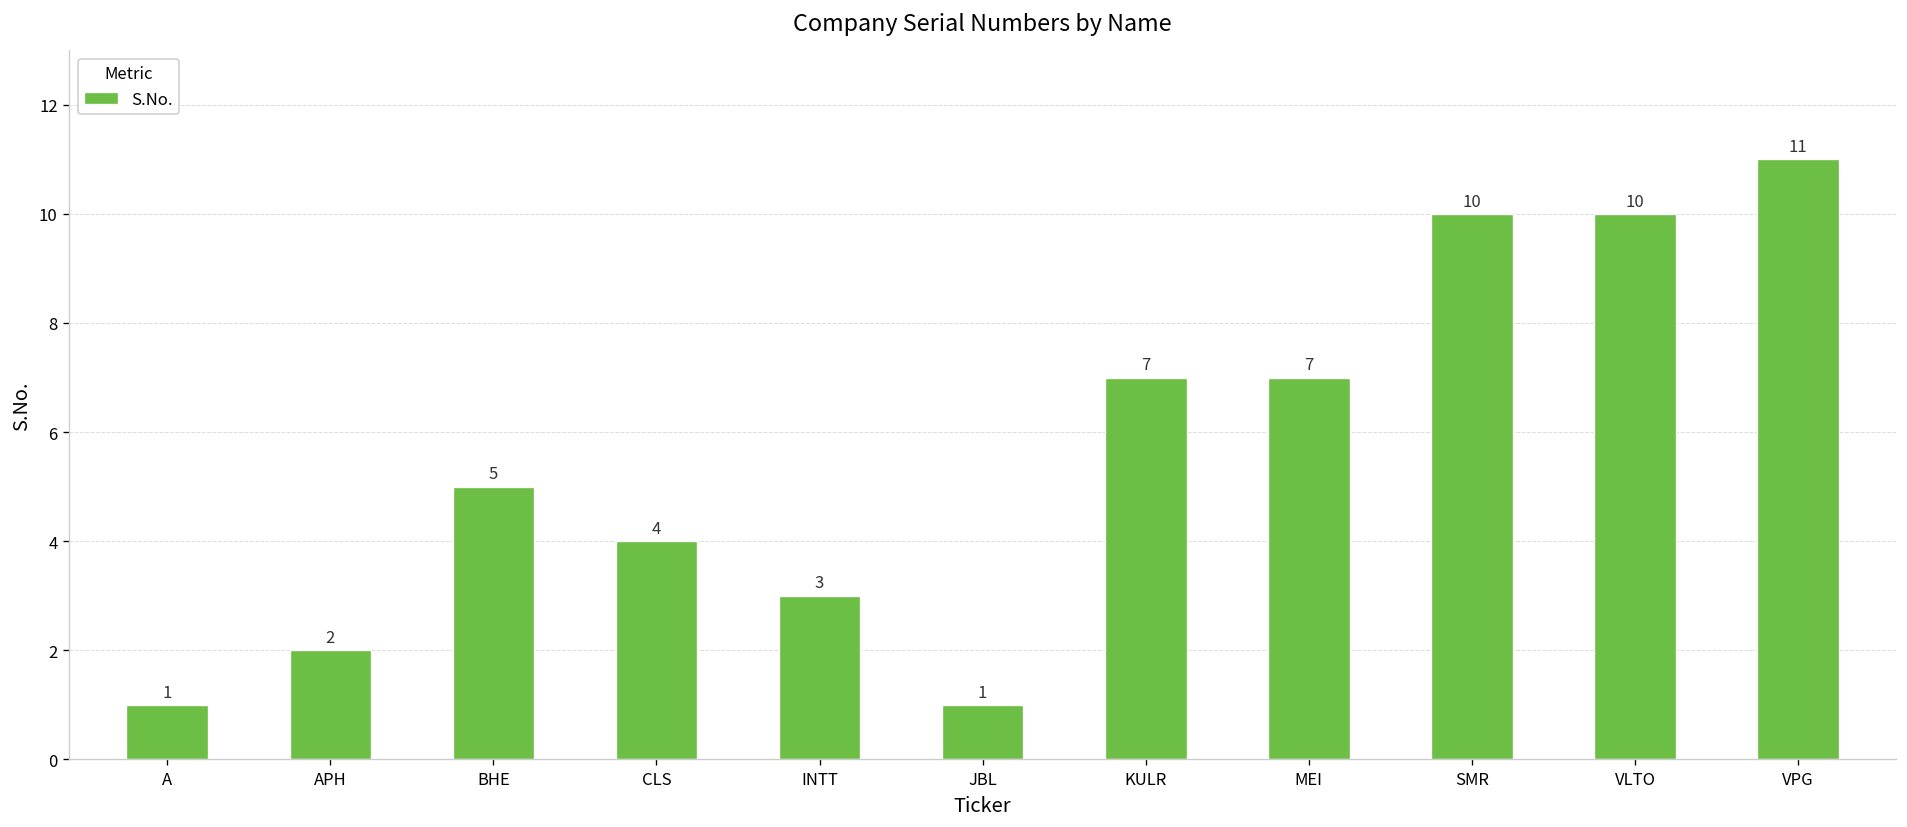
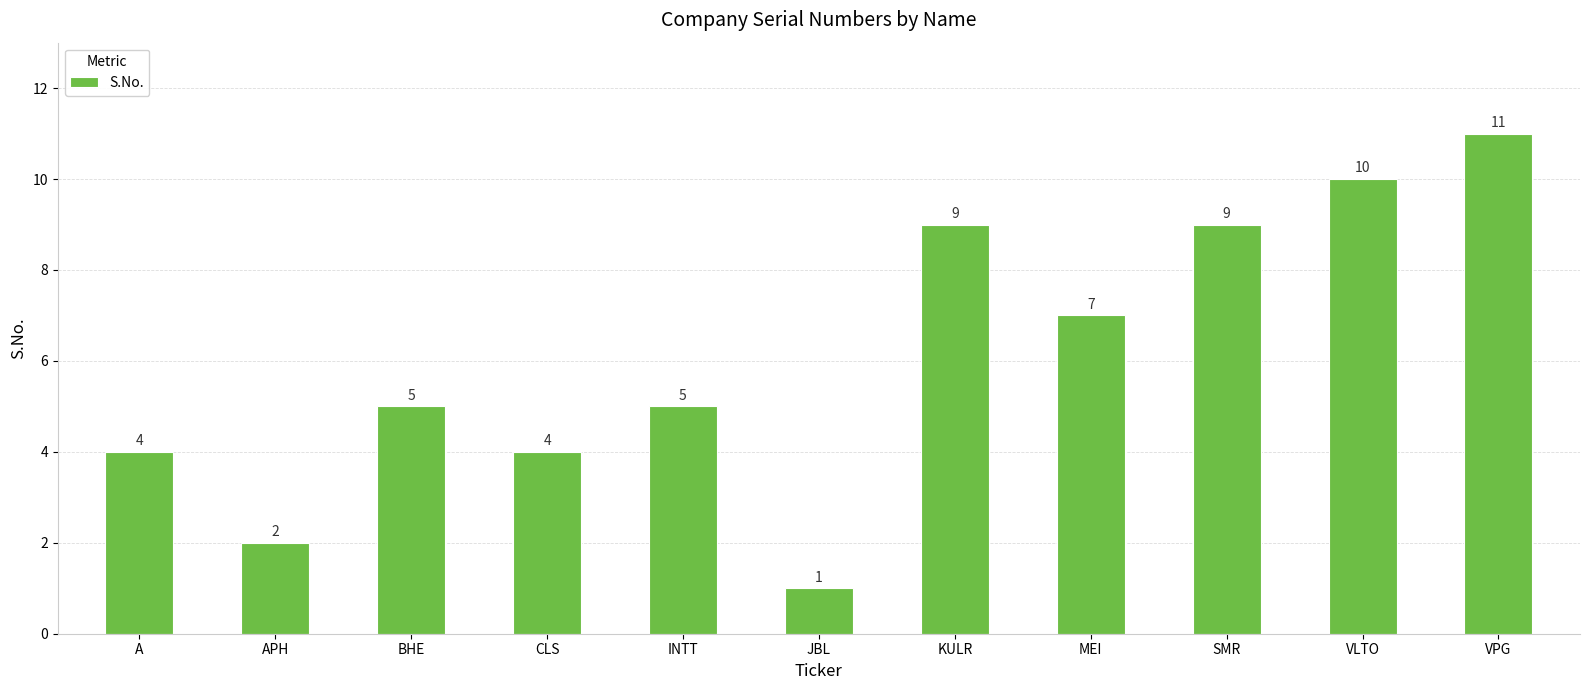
  {
-   "A": 1,
+   "A": 4,
    "APH": 2,
    "BHE": 5,
    "CLS": 4,
-   "INTT": 3,
+   "INTT": 5,
    "JBL": 1,
-   "KULR": 7,
+   "KULR": 9,
    "MEI": 7,
-   "SMR": 10,
+   "SMR": 9,
    "VLTO": 10,
    "VPG": 11
  }
